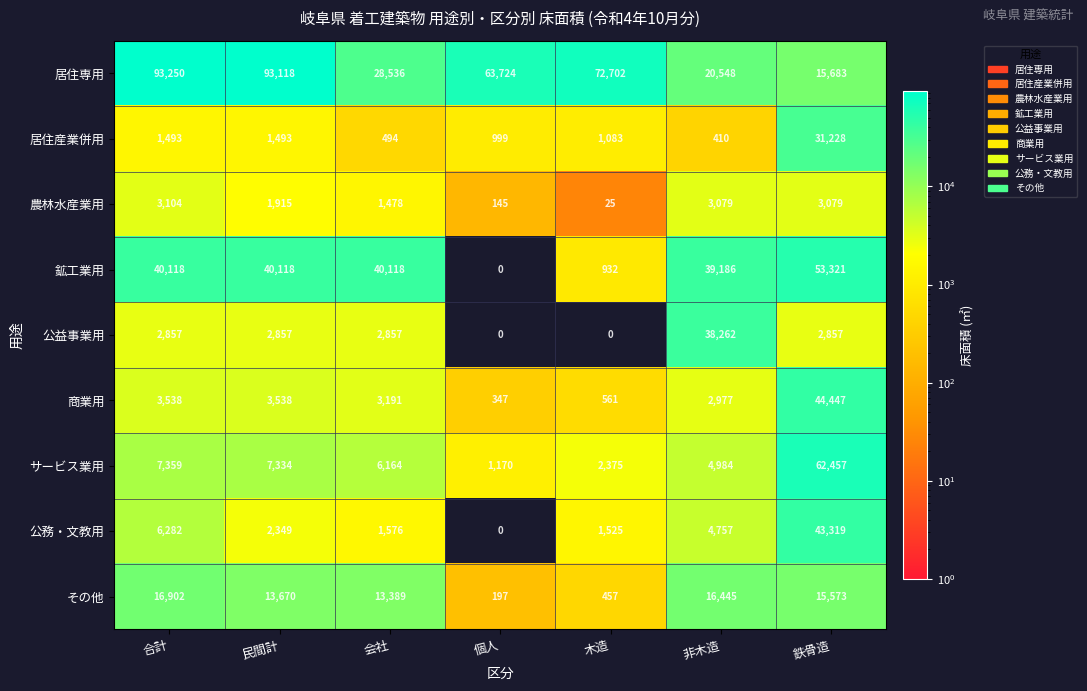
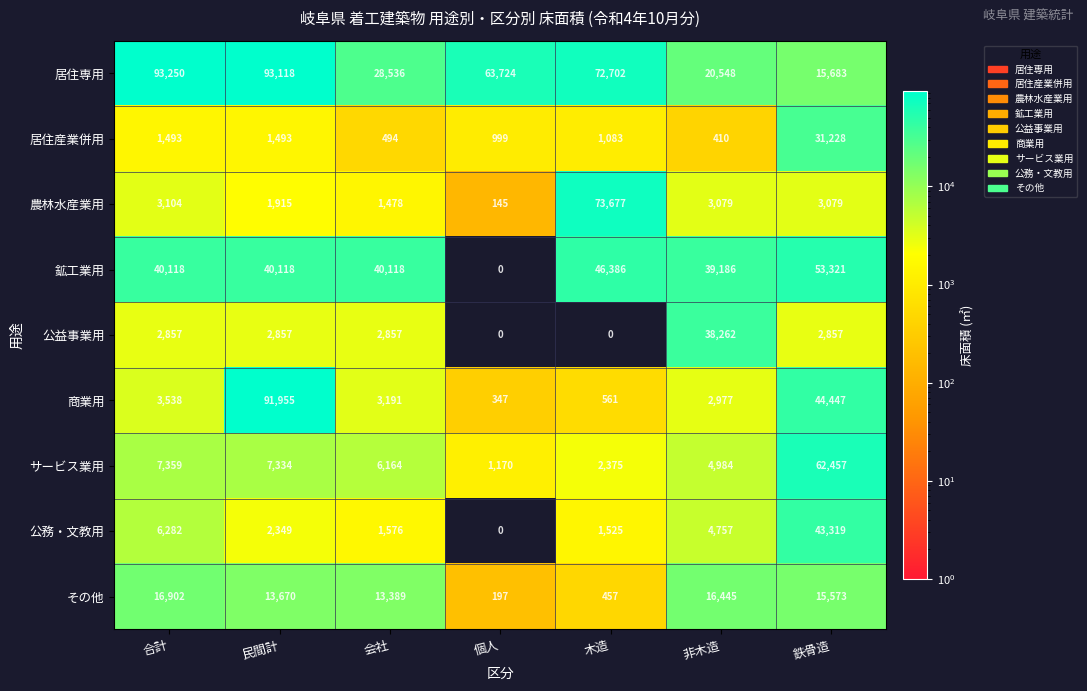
  {
    "居住専用": {
      "合計": "93,250",
      "民間計": "93,118",
      "会社": "28,536",
      "個人": "63,724",
      "木造": "72,702",
      "非木造": "20,548",
      "鉄骨造": "15,683"
    },
    "居住産業併用": {
      "合計": "1,493",
      "民間計": "1,493",
      "会社": "494",
      "個人": "999",
      "木造": "1,083",
      "非木造": "410",
      "鉄骨造": "31,228"
    },
    "農林水産業用": {
      "合計": "3,104",
      "民間計": "1,915",
      "会社": "1,478",
      "個人": "145",
-     "木造": "25",
+     "木造": "73,677",
      "非木造": "3,079",
      "鉄骨造": "3,079"
    },
    "鉱工業用": {
      "合計": "40,118",
      "民間計": "40,118",
      "会社": "40,118",
      "個人": "0",
-     "木造": "932",
+     "木造": "46,386",
      "非木造": "39,186",
      "鉄骨造": "53,321"
    },
    "公益事業用": {
      "合計": "2,857",
      "民間計": "2,857",
      "会社": "2,857",
      "個人": "0",
      "木造": "0",
      "非木造": "38,262",
      "鉄骨造": "2,857"
    },
    "商業用": {
      "合計": "3,538",
-     "民間計": "3,538",
+     "民間計": "91,955",
      "会社": "3,191",
      "個人": "347",
      "木造": "561",
      "非木造": "2,977",
      "鉄骨造": "44,447"
    },
    "サービス業用": {
      "合計": "7,359",
      "民間計": "7,334",
      "会社": "6,164",
      "個人": "1,170",
      "木造": "2,375",
      "非木造": "4,984",
      "鉄骨造": "62,457"
    },
    "公務・文教用": {
      "合計": "6,282",
      "民間計": "2,349",
      "会社": "1,576",
      "個人": "0",
      "木造": "1,525",
      "非木造": "4,757",
      "鉄骨造": "43,319"
    },
    "その他": {
      "合計": "16,902",
      "民間計": "13,670",
      "会社": "13,389",
      "個人": "197",
      "木造": "457",
      "非木造": "16,445",
      "鉄骨造": "15,573"
    }
  }
